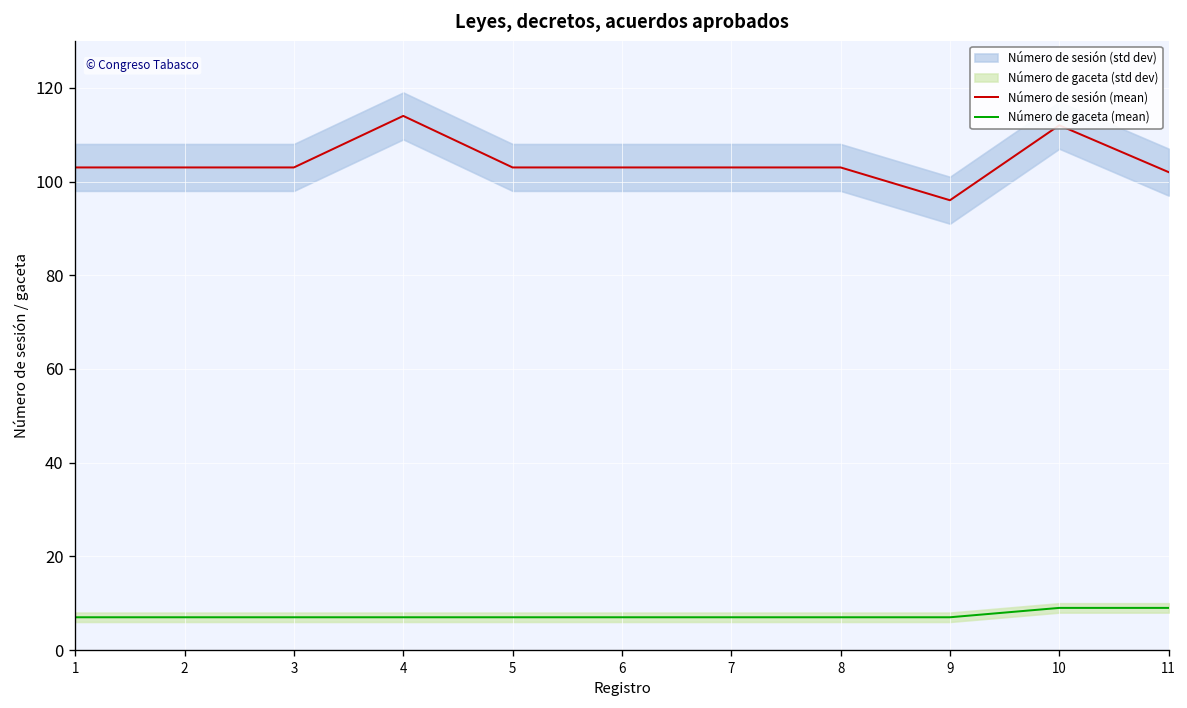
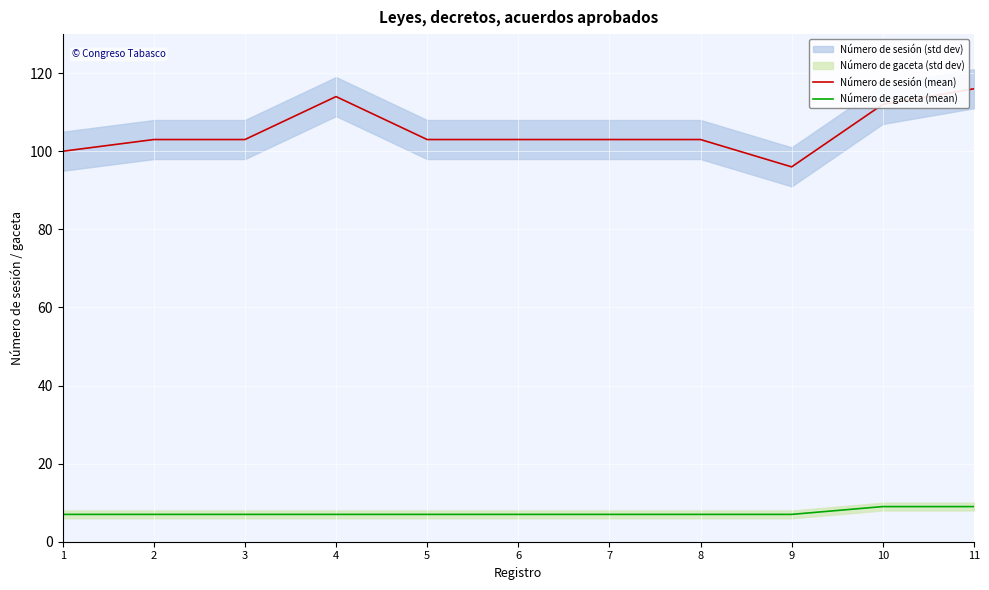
  {
    "Número de sesión (mean)": {
-     "1": 103,
+     "1": 100,
      "2": 103,
      "3": 103,
      "4": 114,
      "5": 103,
      "6": 103,
      "7": 103,
      "8": 103,
      "9": 96,
-     "11": 102
+     "11": 116
    },
    "Número de gaceta (mean)": {
      "1": 7,
      "2": 7,
      "3": 7,
      "4": 7,
      "5": 7,
      "6": 7,
      "7": 7,
      "8": 7,
      "9": 7,
      "10": 9,
      "11": 9
    }
  }
